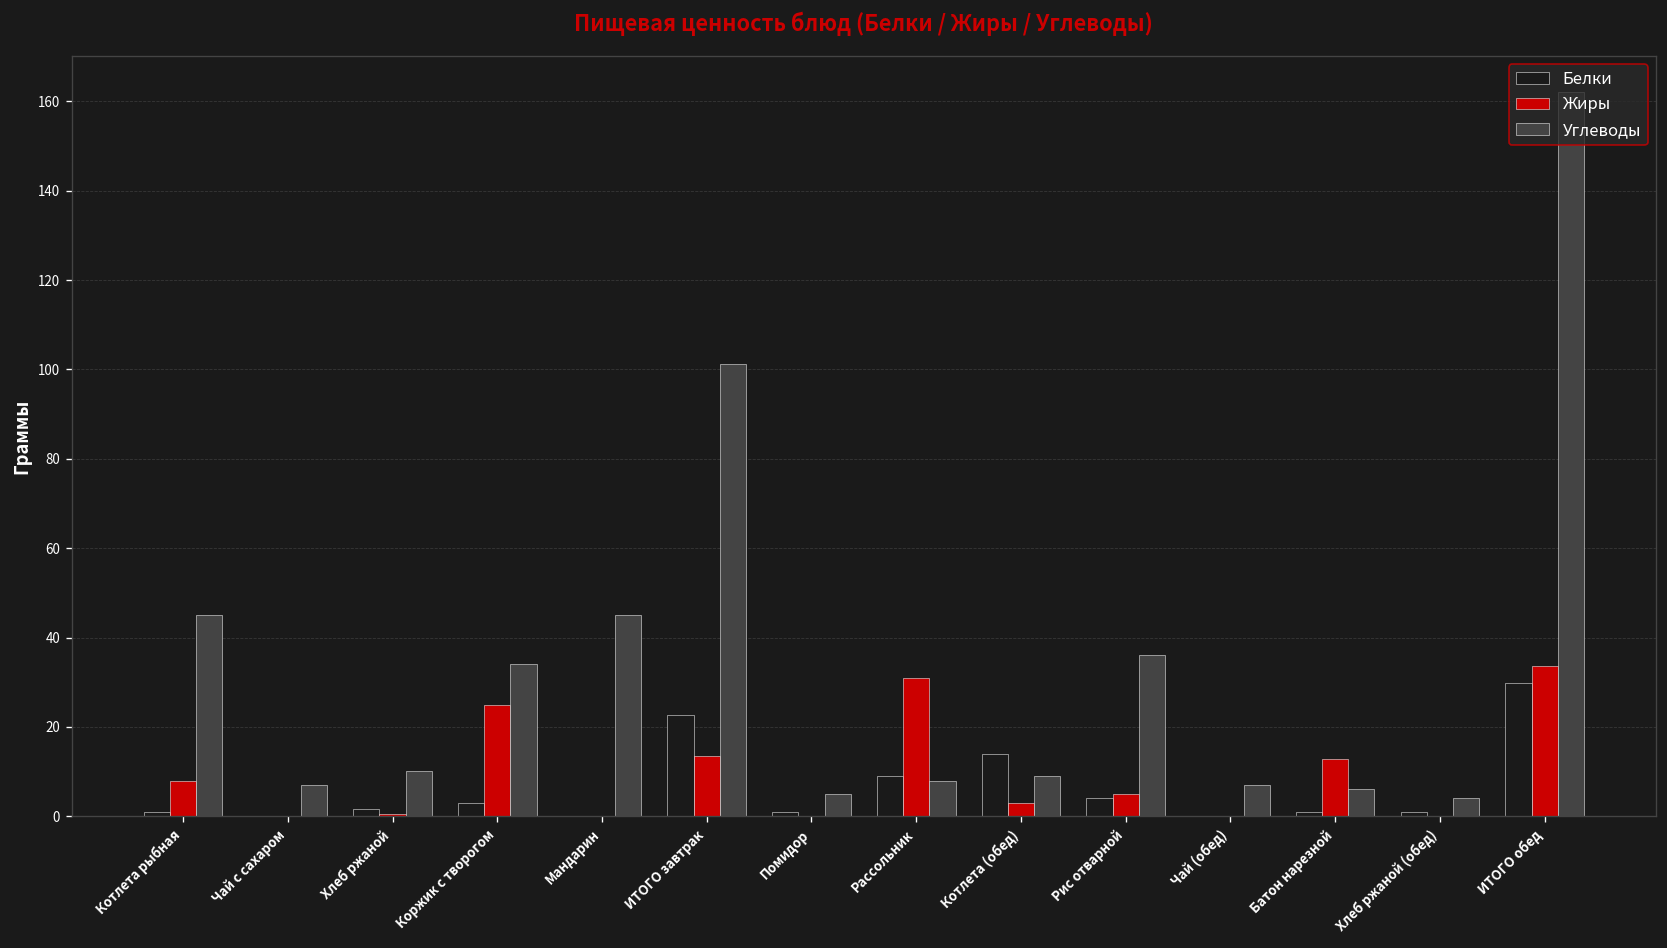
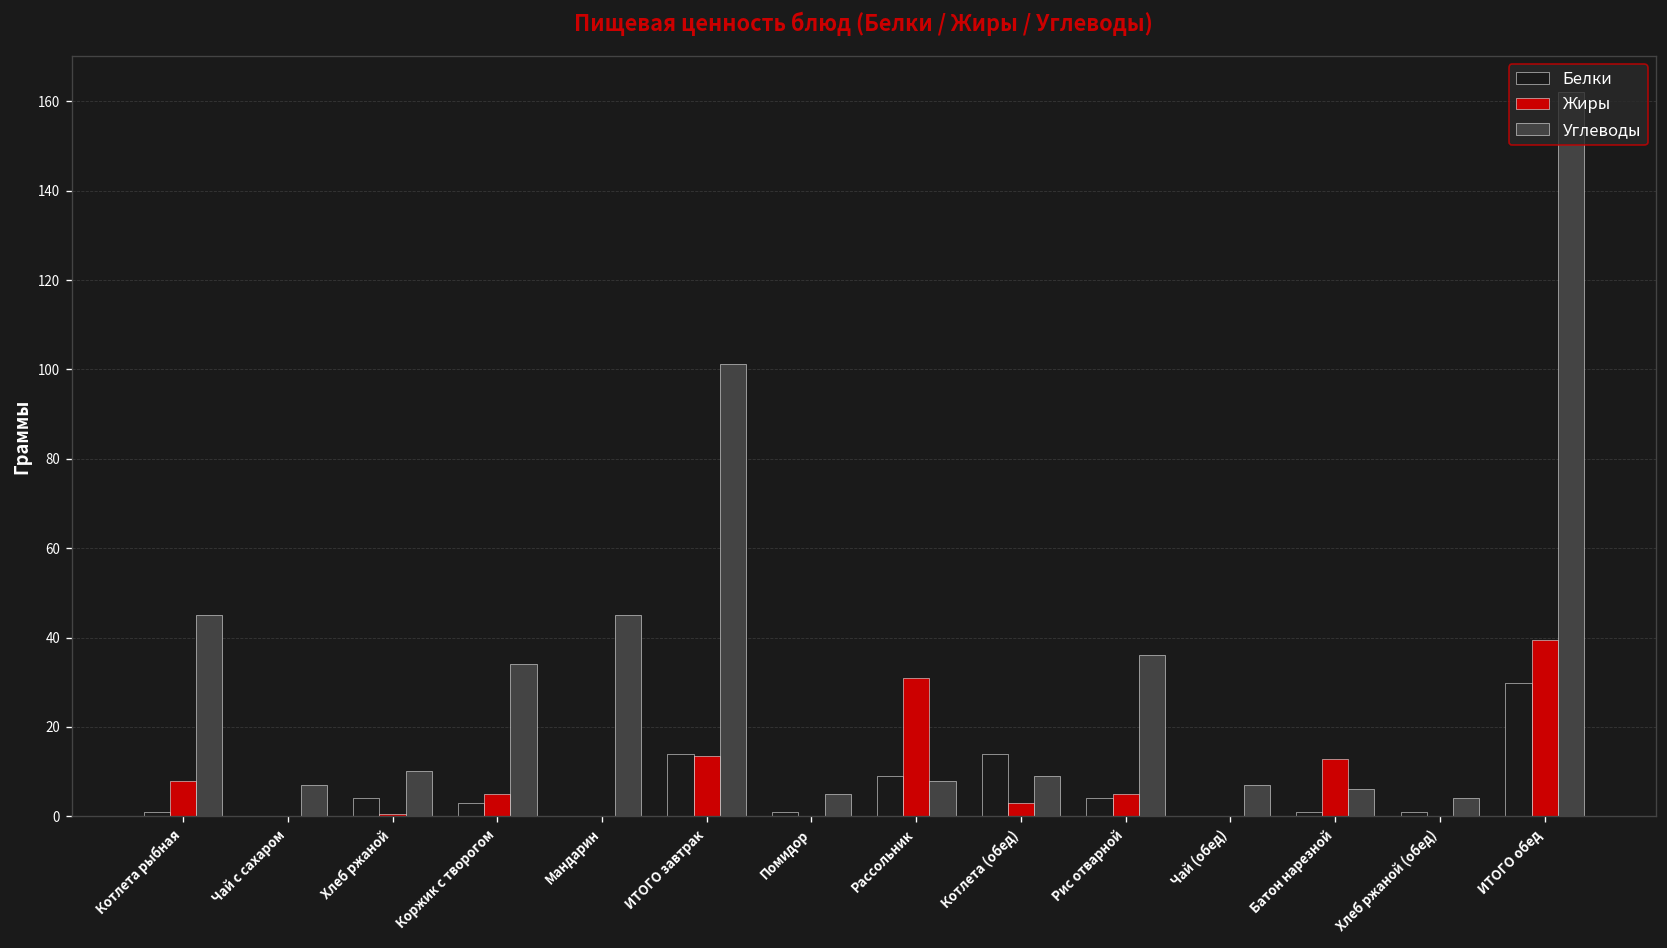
  {
    "Белки": {
      "Котлета рыбная": 1,
      "Чай с сахаром": 0,
-     "Хлеб ржаной": 2,
+     "Хлеб ржаной": 4,
      "Коржик с творогом": 3,
      "Мандарин": 0,
-     "ИТОГО завтрак": 23,
+     "ИТОГО завтрак": 14,
      "Помидор": 1,
      "Рассольник": 9,
      "Котлета (обед)": 14,
      "Рис отварной": 4,
      "Чай (обед)": 0,
      "Батон нарезной": 1,
      "Хлеб ржаной (обед)": 1,
      "ИТОГО обед": 30
    },
    "Жиры": {
      "Котлета рыбная": 8,
      "Чай с сахаром": 0,
-     "Коржик с творогом": 25,
+     "Коржик с творогом": 5,
      "Мандарин": 0,
      "ИТОГО завтрак": 13,
      "Помидор": 0,
      "Рассольник": 31,
      "Котлета (обед)": 3,
      "Рис отварной": 5,
      "Чай (обед)": 0,
      "Батон нарезной": 13,
      "Хлеб ржаной (обед)": 0,
-     "ИТОГО обед": 34
+     "ИТОГО обед": 39
    },
    "Углеводы": {
      "Котлета рыбная": 45,
      "Чай с сахаром": 7,
      "Хлеб ржаной": 10,
      "Коржик с творогом": 34,
      "Мандарин": 45,
      "ИТОГО завтрак": 101,
      "Помидор": 5,
      "Рассольник": 8,
      "Котлета (обед)": 9,
      "Рис отварной": 36,
      "Чай (обед)": 7,
      "Батон нарезной": 6,
      "Хлеб ржаной (обед)": 4
    }
  }
